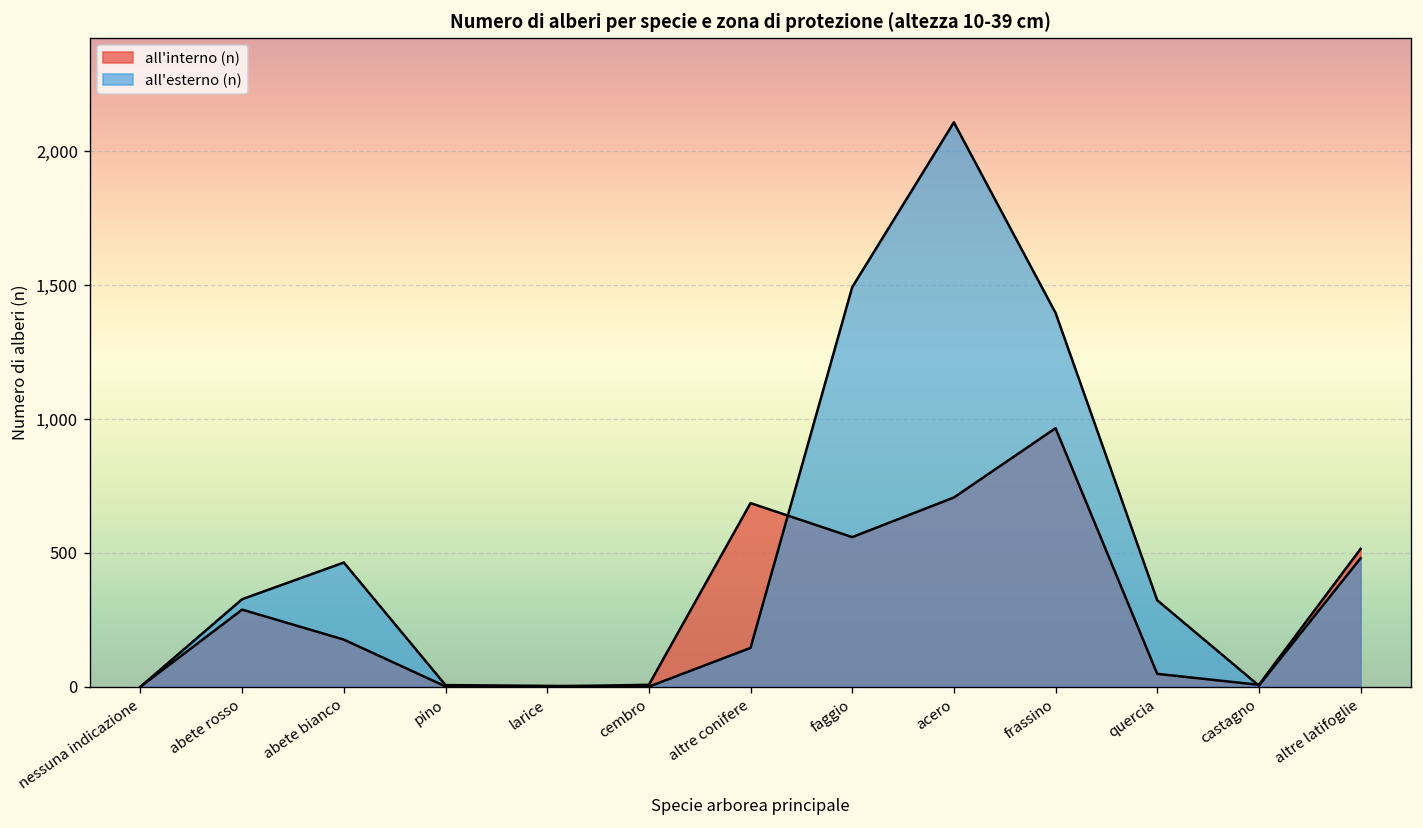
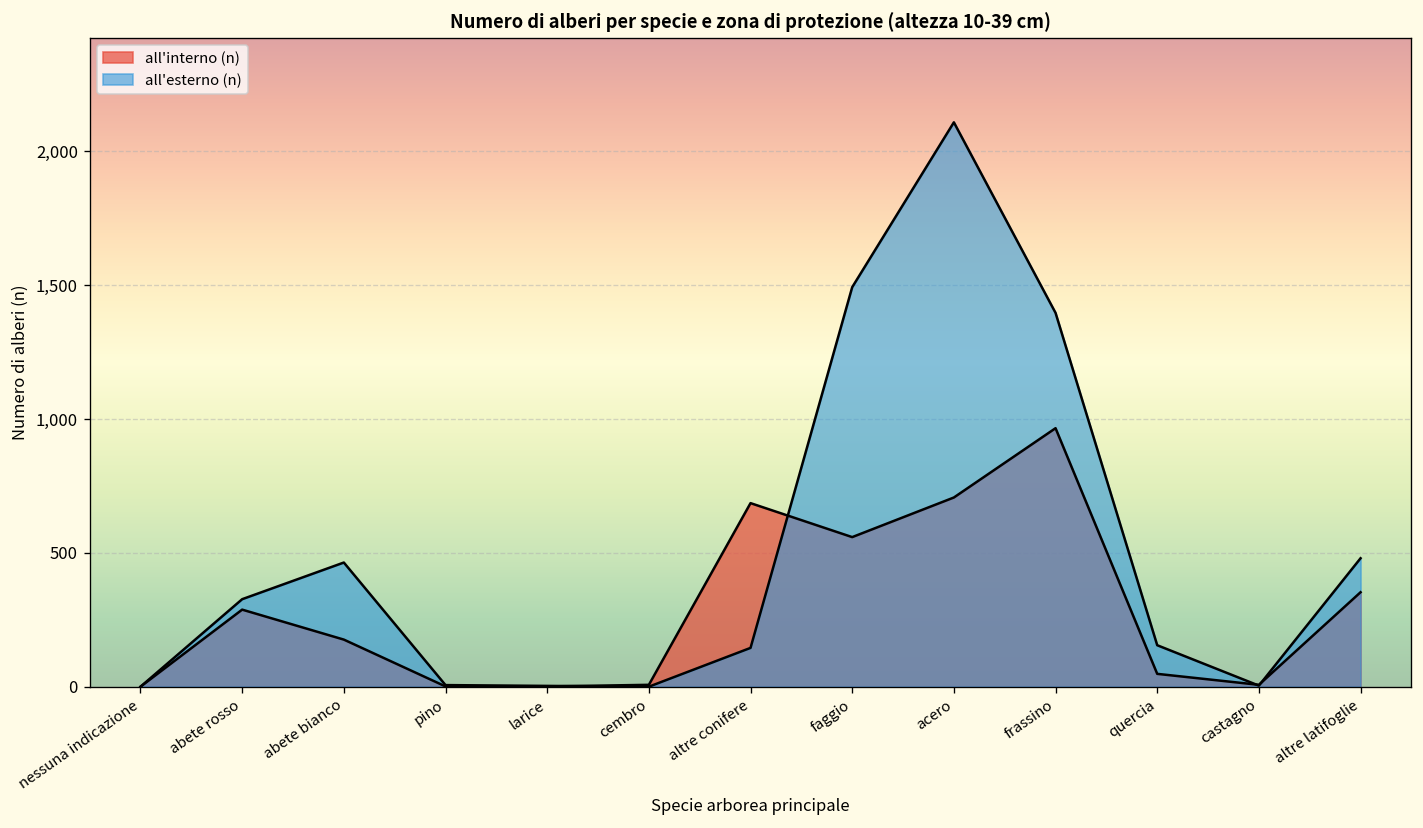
  {
    "all'interno (n)": {
      "abete rosso": "290",
      "abete bianco": "180",
      "altre conifere": "690",
      "faggio": "560",
      "acero": "710",
      "frassino": "970",
      "quercia": "50",
-     "altre latifoglie": "520"
+     "altre latifoglie": "350"
    },
    "all'esterno (n)": {
      "abete rosso": "330",
      "abete bianco": "460",
      "altre conifere": "150",
      "faggio": "1,490",
      "acero": "2,110",
      "frassino": "1,400",
-     "quercia": "320",
+     "quercia": "160",
      "altre latifoglie": "480"
    }
  }
